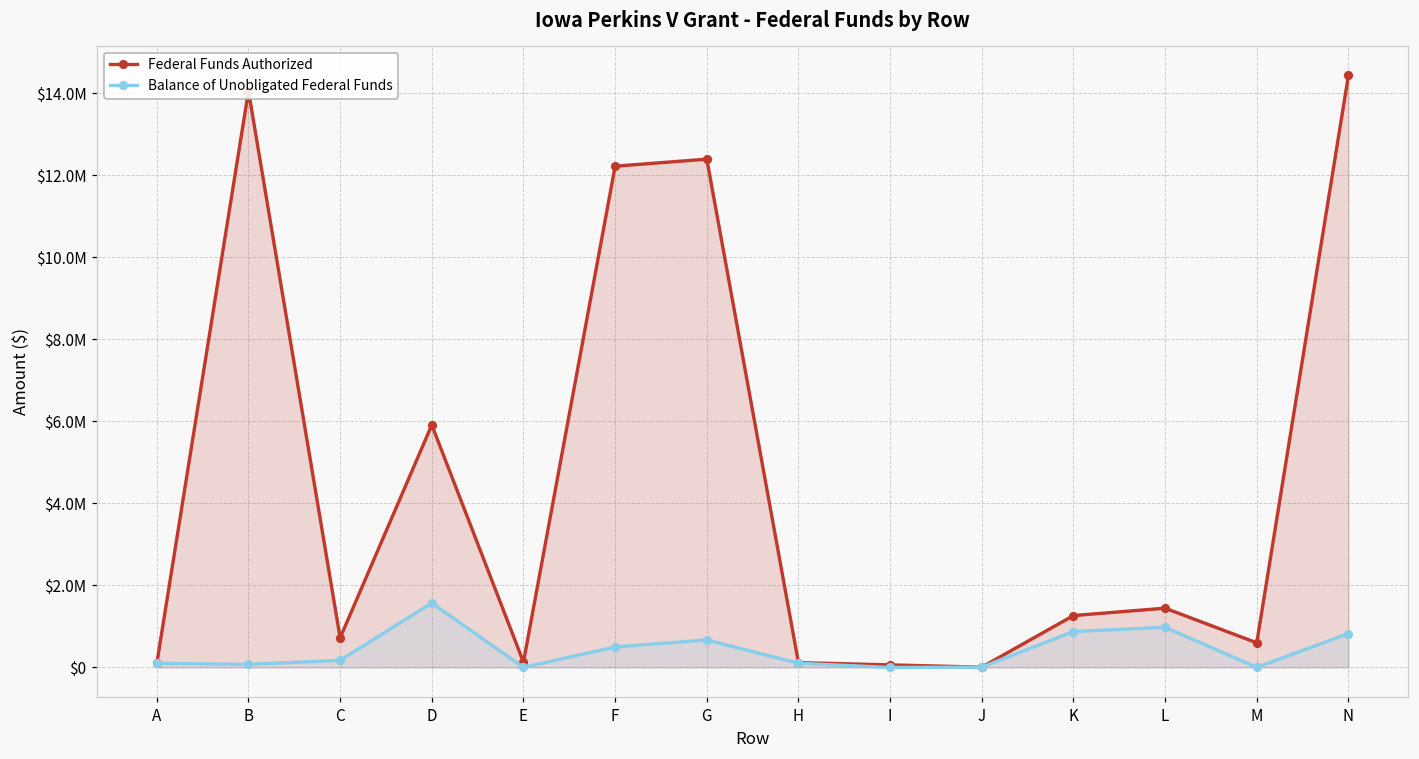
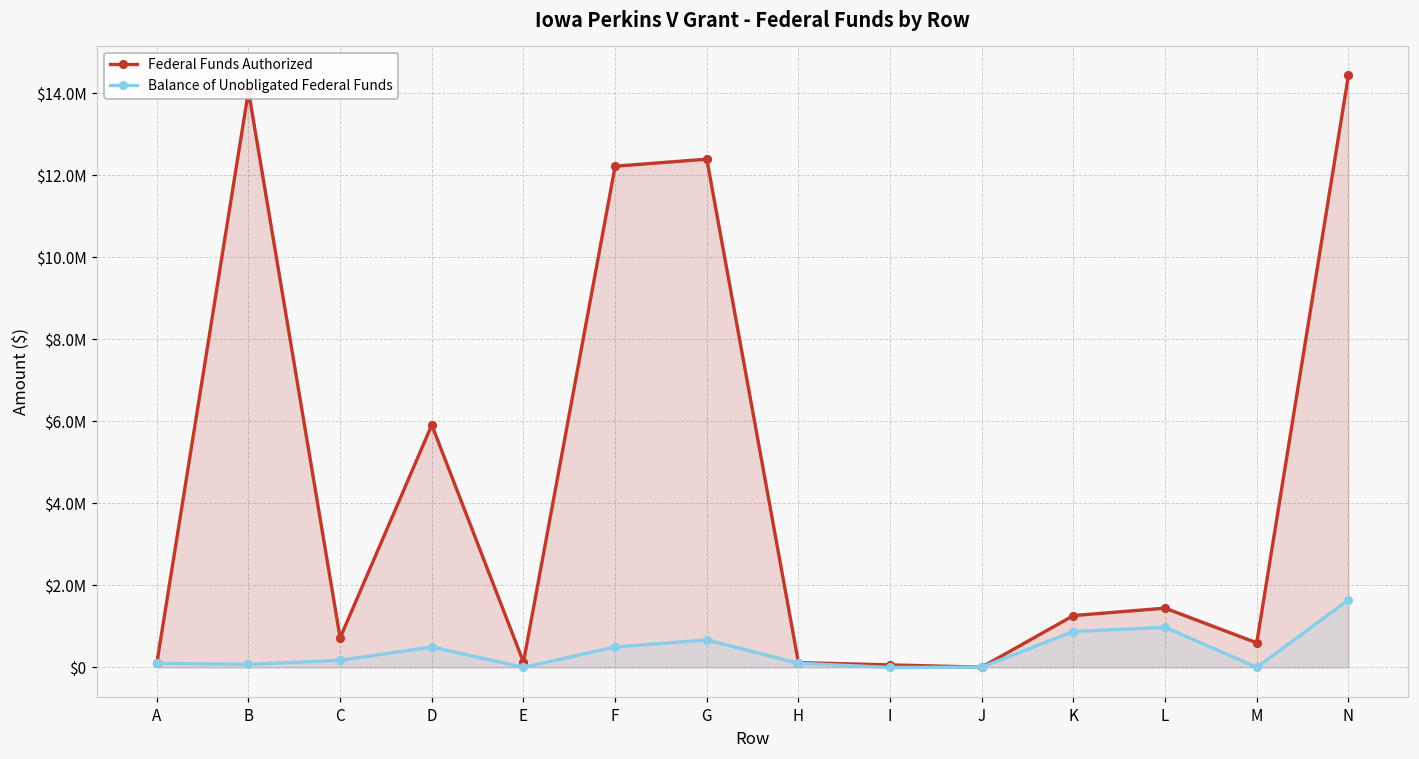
  {
    "Federal Funds Authorized": {
      "C": "$700000",
      "D": "$5900000",
      "E": "$100000",
      "F": "$12200000",
      "G": "$12400000",
      "K": "$1300000",
      "L": "$1400000",
      "M": "$600000",
      "N": "$14400000"
    },
    "Balance of Unobligated Federal Funds": {
      "B": "$100000",
      "C": "$200000",
-     "D": "$1600000",
+     "D": "$500000",
      "E": "$0",
      "F": "$500000",
      "G": "$700000",
      "K": "$900000",
      "L": "$1000000",
      "M": "$0",
-     "N": "$800000"
+     "N": "$1600000"
    }
  }
